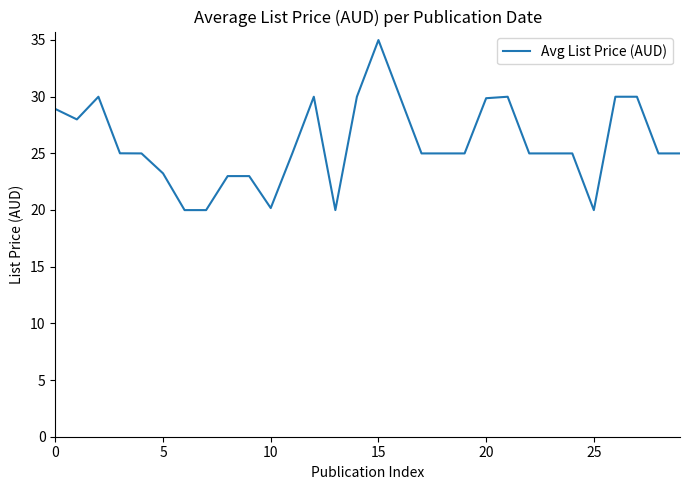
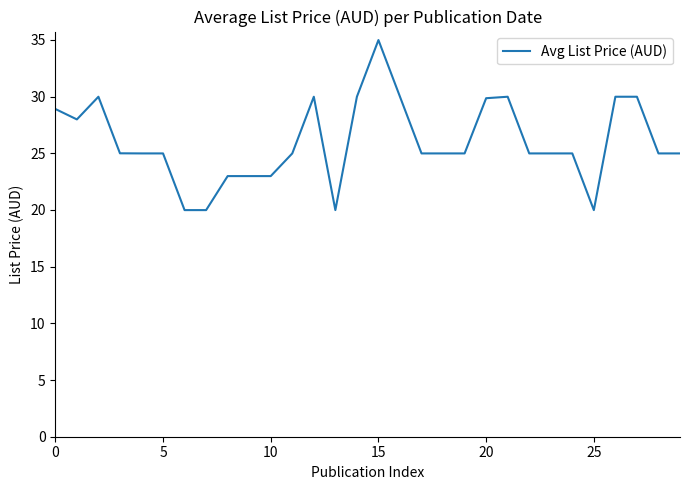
  {
    "0": 28.9,
-   "5": 23.2,
-   "10": 20.2,
+   "5": 25.0,
+   "10": 23.0,
    "15": 35.0,
    "20": 29.9,
    "25": 20.0
  }
